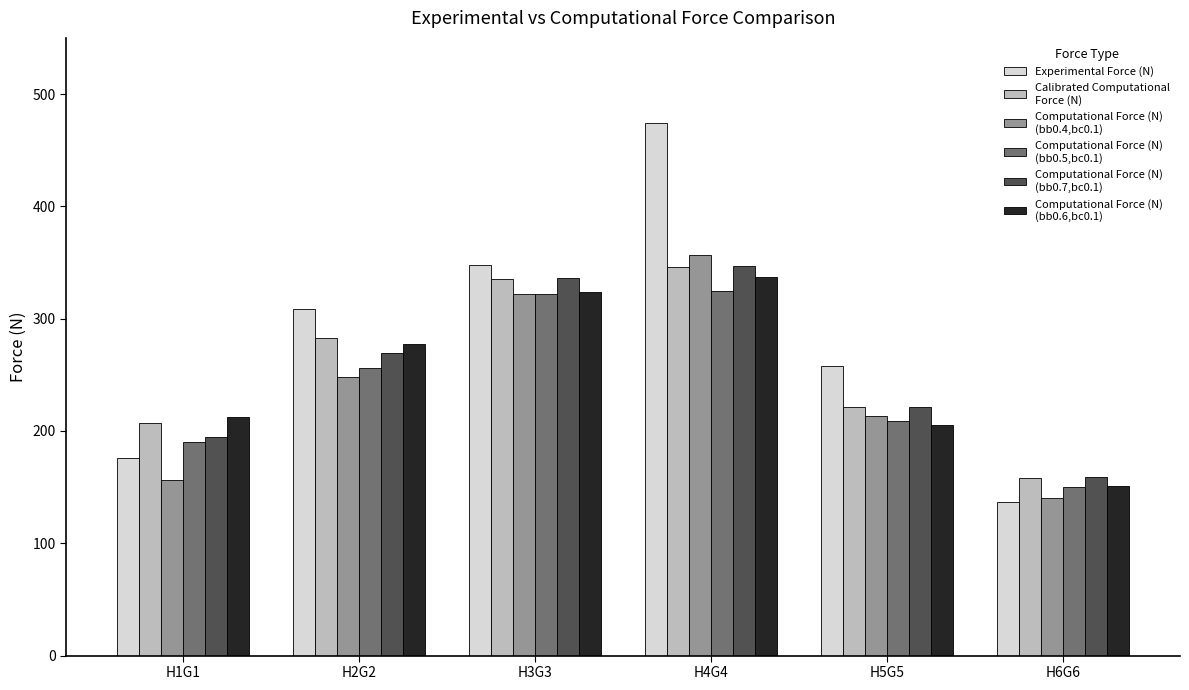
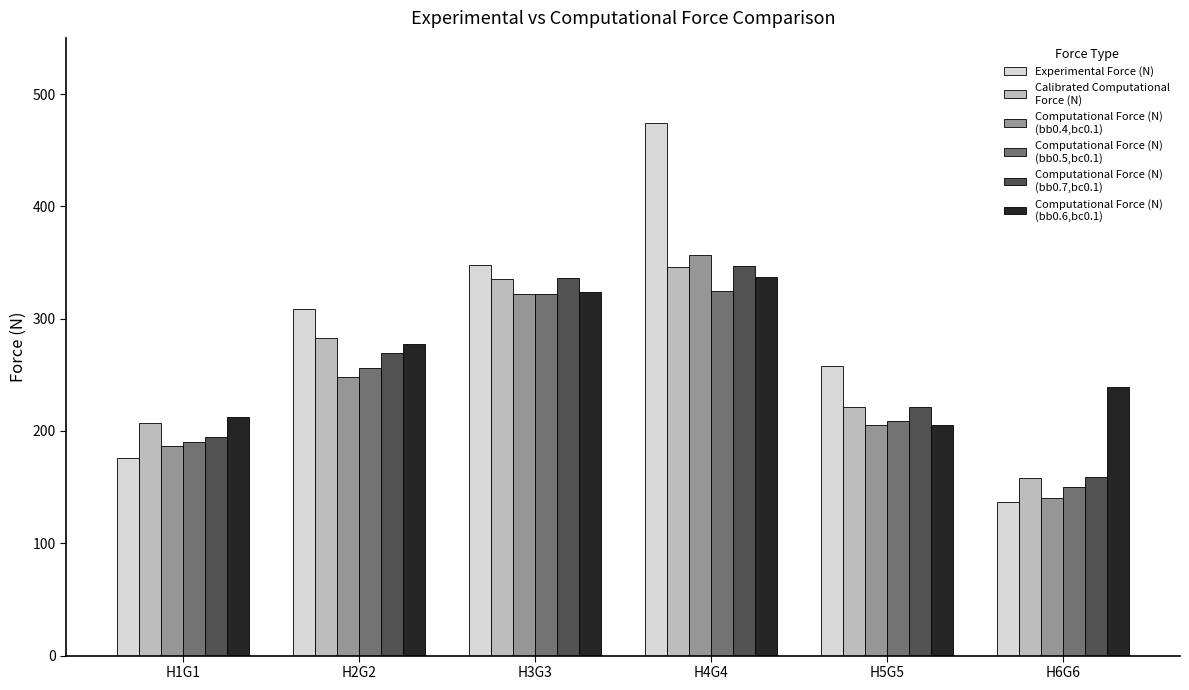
  {
    "Computational Force (N) (bb0.4,bc0.1)": {
-     "H1G1": 156,
+     "H1G1": 187,
      "H2G2": 248,
      "H3G3": 322,
      "H4G4": 357,
-     "H5G5": 213,
+     "H5G5": 205,
      "H6G6": 140
    },
    "Computational Force (N) (bb0.6,bc0.1)": {
      "H1G1": 212,
      "H2G2": 277,
      "H3G3": 324,
      "H4G4": 337,
      "H5G5": 205,
-     "H6G6": 151
+     "H6G6": 239
    }
  }
